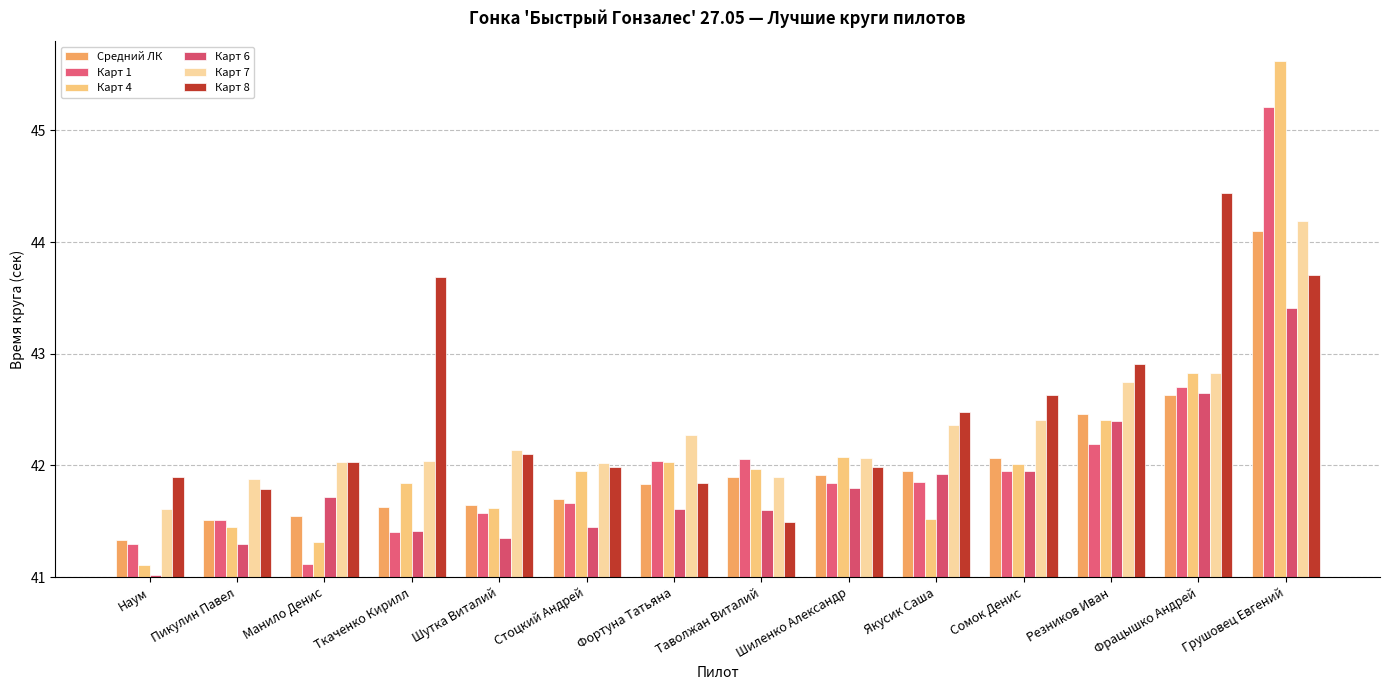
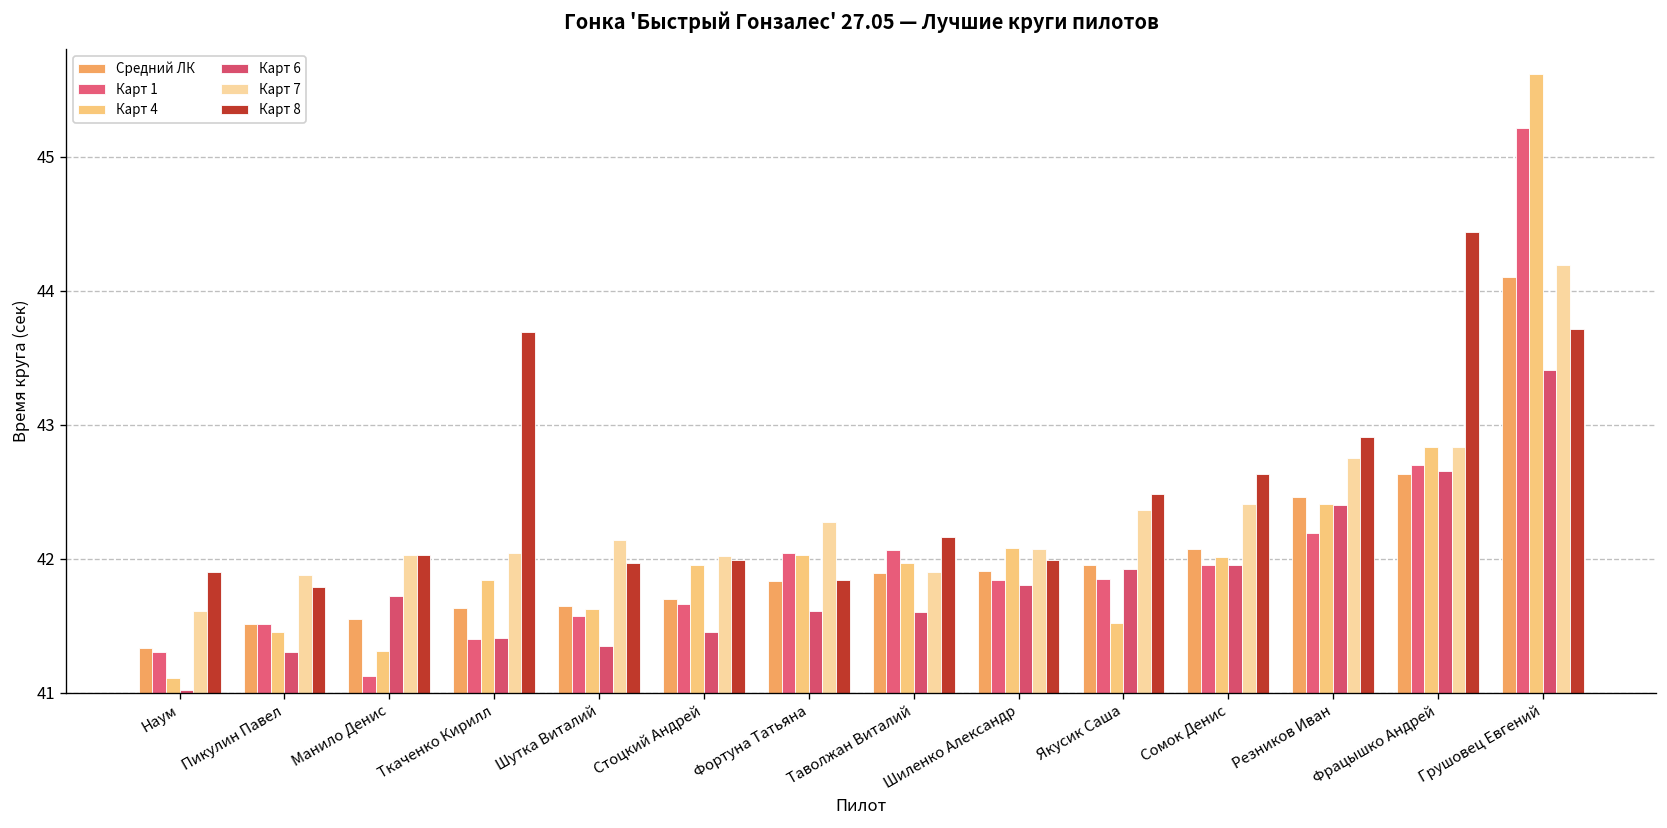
  {
    "Карт 8": {
      "Наум": 41.90,
      "Пикулин Павел": 41.79,
      "Манило Денис": 42.03,
      "Ткаченко Кирилл": 43.69,
-     "Шутка Виталий": 42.10,
+     "Шутка Виталий": 41.97,
      "Стоцкий Андрей": 41.99,
      "Фортуна Татьяна": 41.84,
-     "Таволжан Виталий": 41.49,
+     "Таволжан Виталий": 42.16,
      "Шиленко Александр": 41.99,
      "Якусик Саша": 42.48,
      "Сомок Денис": 42.63,
      "Резников Иван": 42.91,
      "Фрацышко Андрей": 44.44,
      "Грушовец Евгений": 43.71
    }
  }
